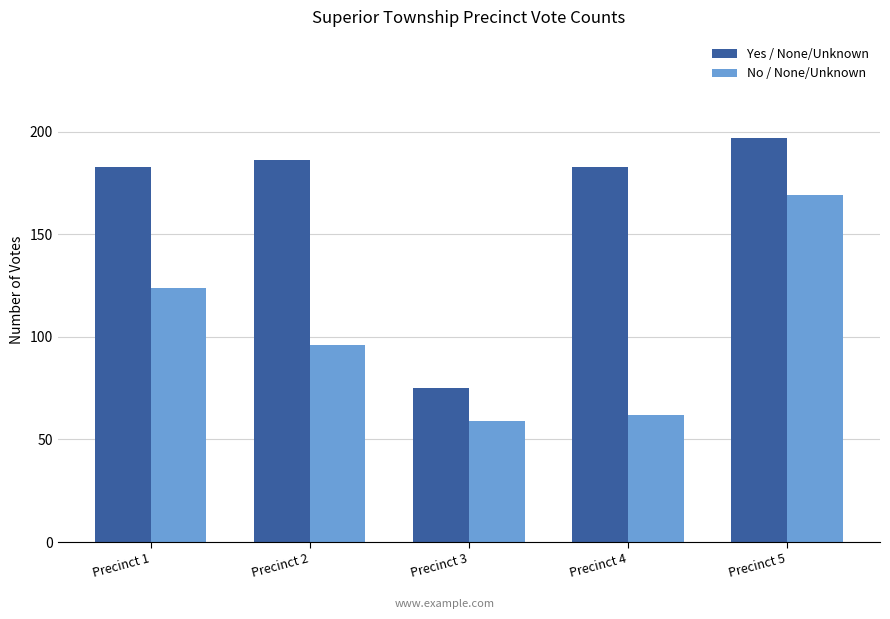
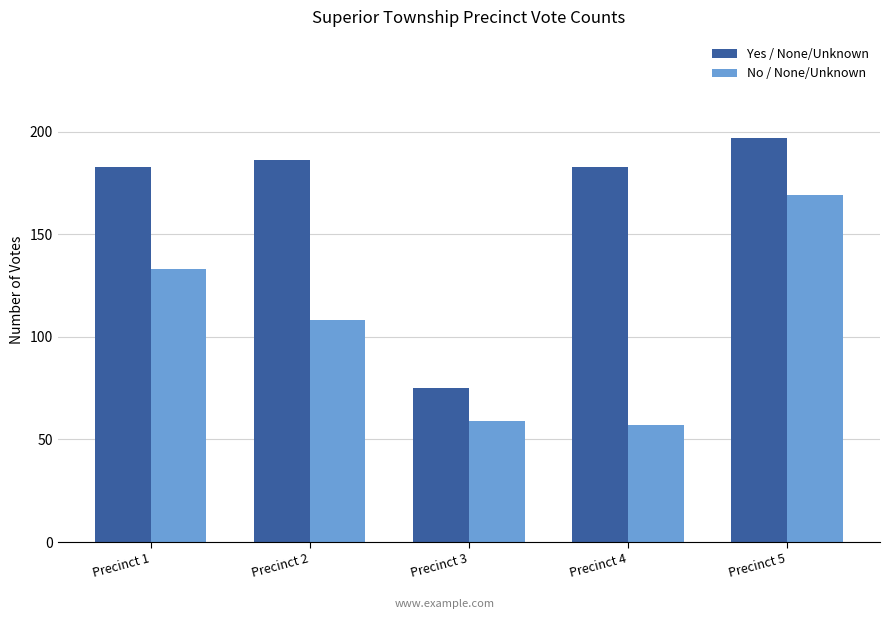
  {
    "Yes / None/Unknown": {
      "Precinct 1": 183,
      "Precinct 2": 186,
      "Precinct 3": 75,
      "Precinct 4": 183,
      "Precinct 5": 197
    },
    "No / None/Unknown": {
-     "Precinct 1": 124,
-     "Precinct 2": 96,
+     "Precinct 1": 133,
+     "Precinct 2": 108,
      "Precinct 3": 59,
-     "Precinct 4": 62,
+     "Precinct 4": 57,
      "Precinct 5": 169
    }
  }
